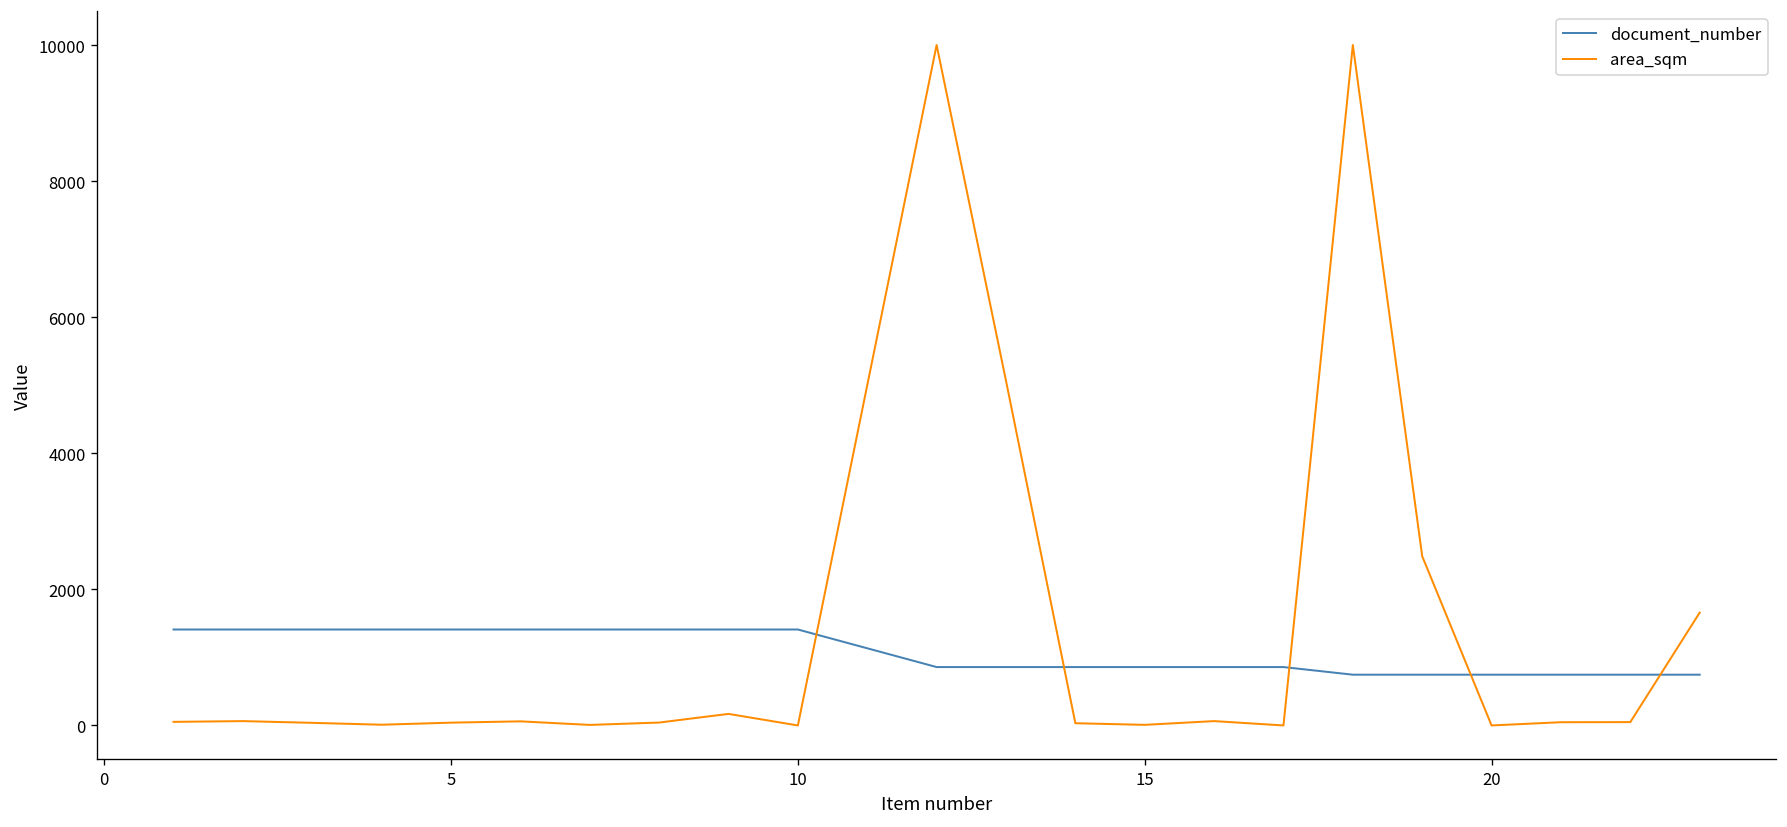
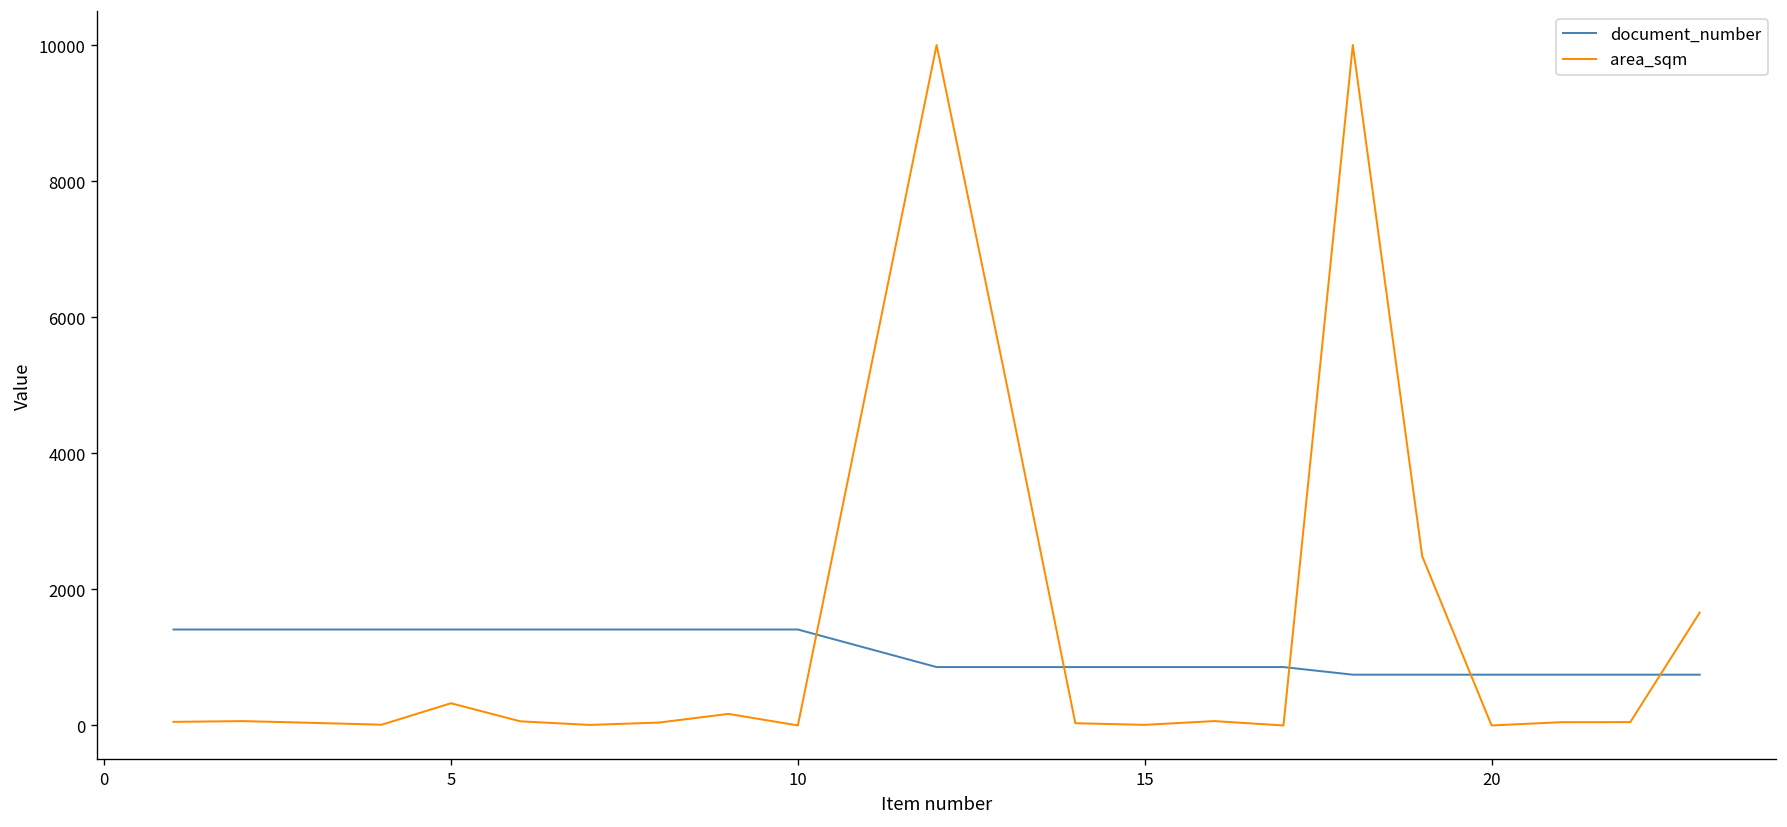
  {
    "document_number": {
      "5": 1400,
      "10": 1400,
      "15": 900,
      "20": 700
    },
    "area_sqm": {
-     "5": 0,
+     "5": 300,
      "10": 0,
      "15": 0,
      "20": 0
    }
  }
